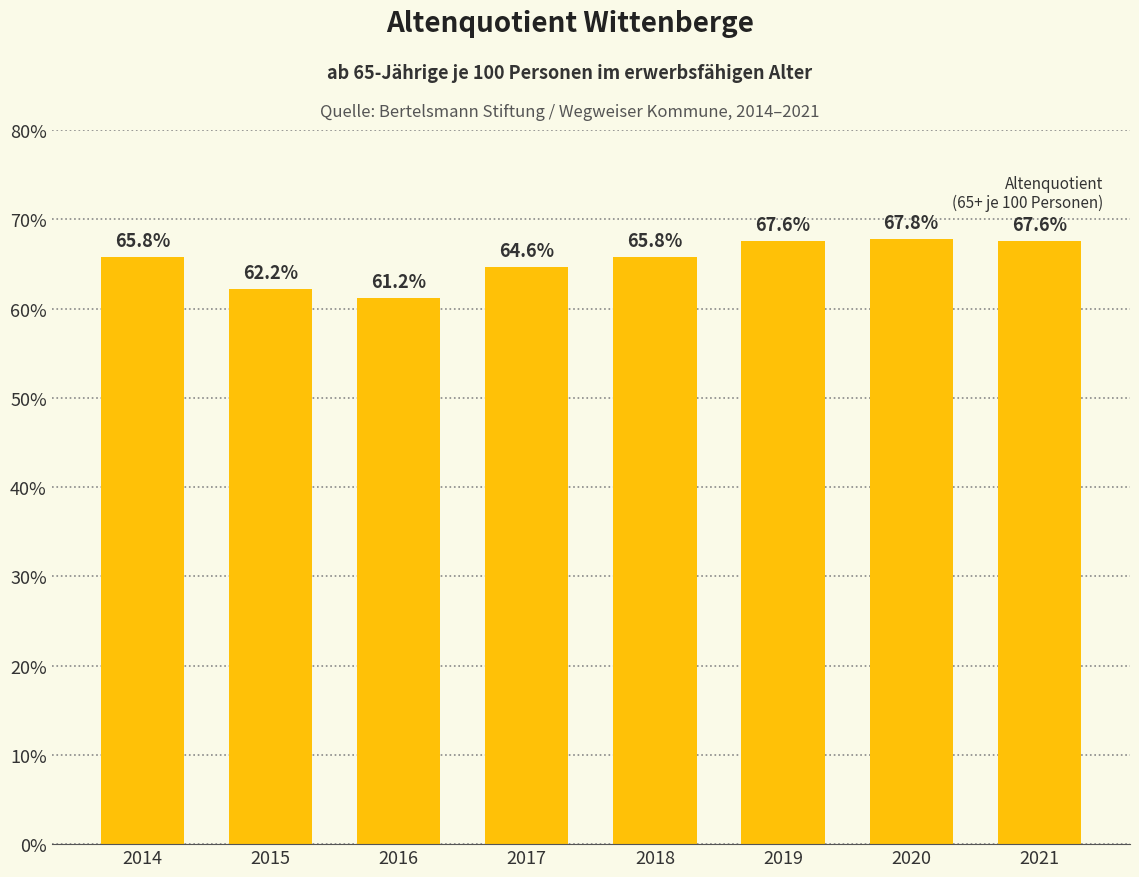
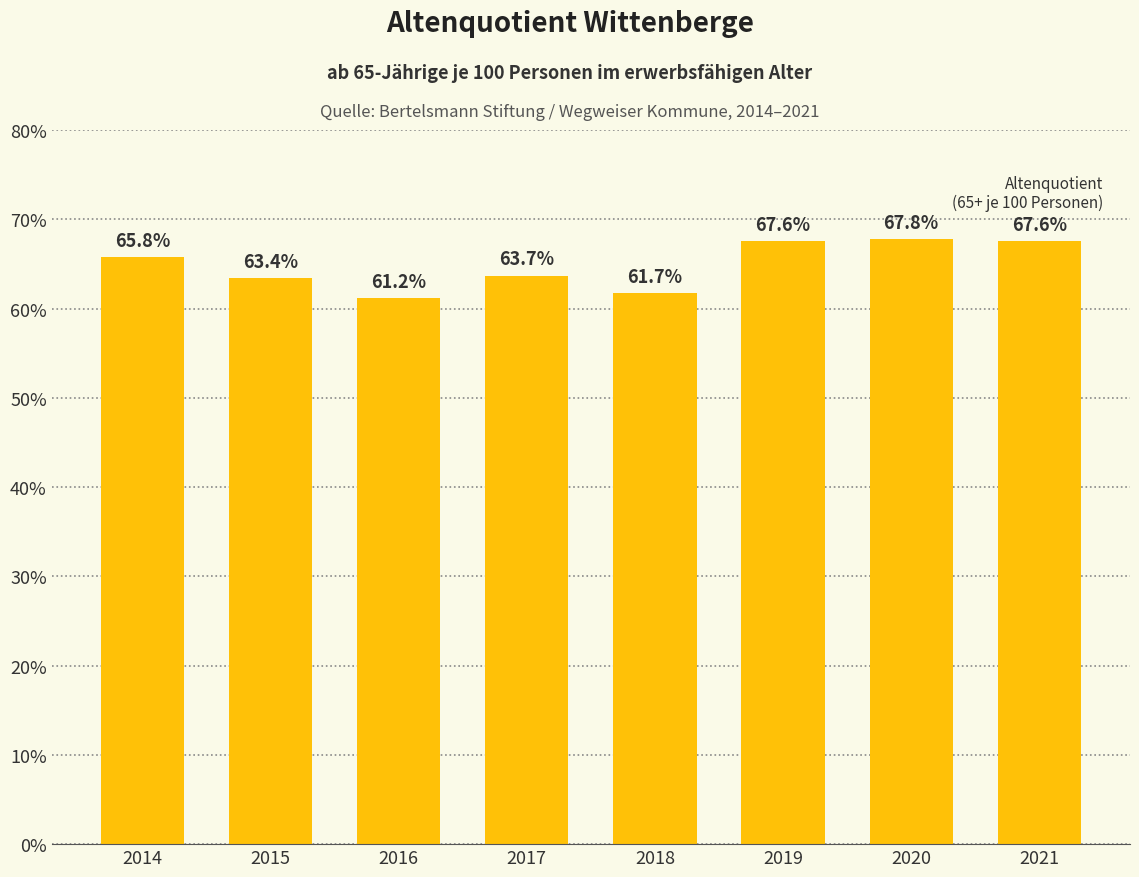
  {
    "2014": "65.8%",
-   "2015": "62.2%",
+   "2015": "63.4%",
    "2016": "61.2%",
-   "2017": "64.6%",
-   "2018": "65.8%",
+   "2017": "63.7%",
+   "2018": "61.7%",
    "2019": "67.6%",
    "2020": "67.8%"
  }
